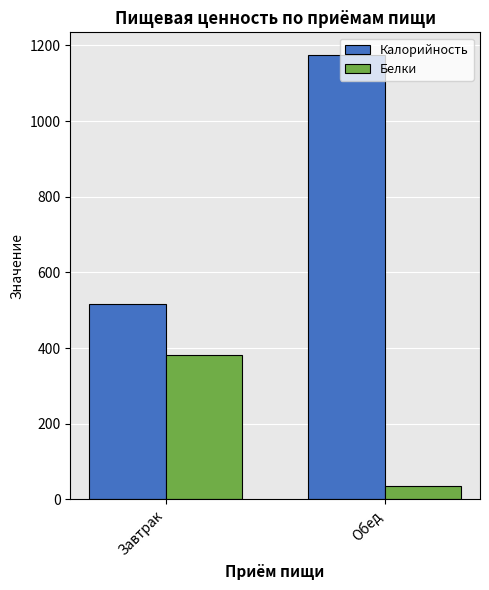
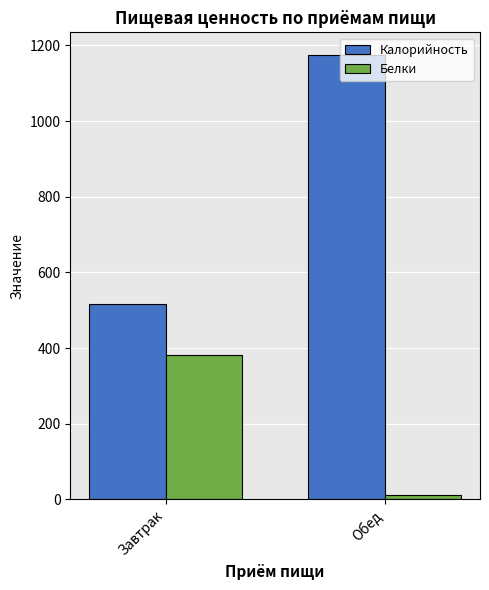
  {
    "Калорийность": {
      "Завтрак": 520
    },
    "Белки": {
      "Завтрак": 380,
-     "Обед": 40
+     "Обед": 10
    }
  }
